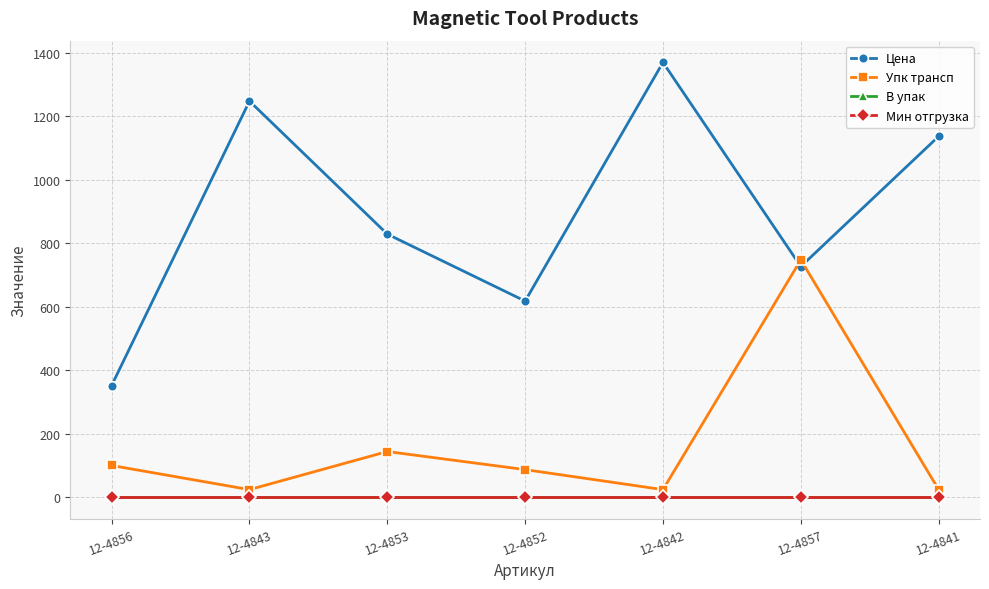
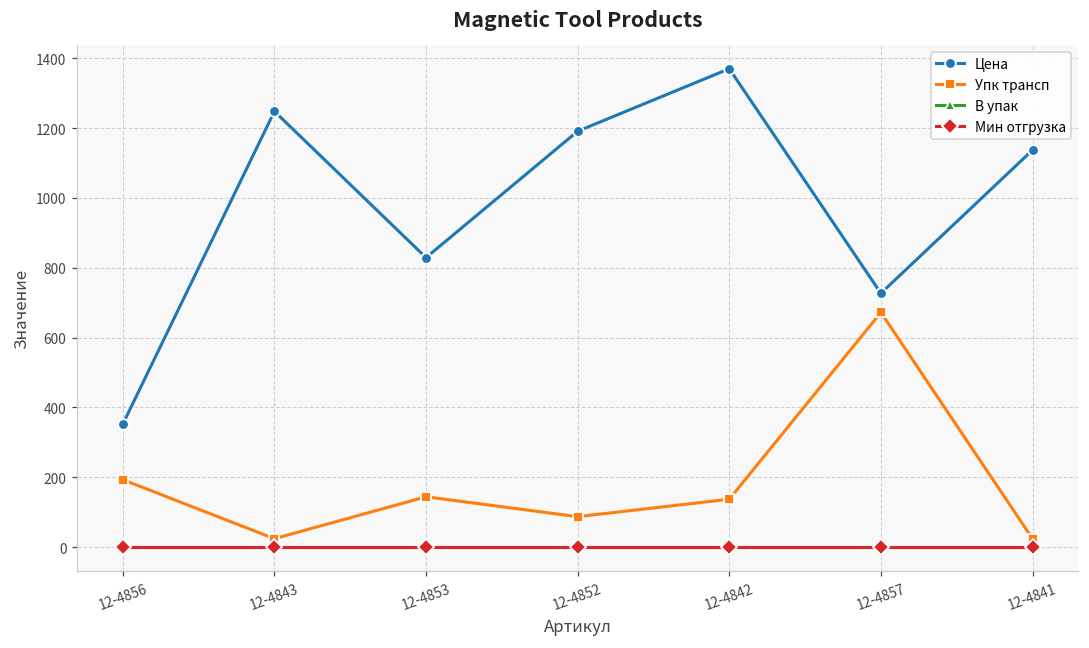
  {
    "Цена": {
      "12-4856": 350,
      "12-4843": 1250,
      "12-4853": 830,
-     "12-4852": 620,
+     "12-4852": 1190,
      "12-4842": 1370,
      "12-4857": 730,
      "12-4841": 1140
    },
    "Упк трансп": {
-     "12-4856": 100,
+     "12-4856": 190,
      "12-4843": 20,
      "12-4853": 140,
      "12-4852": 90,
-     "12-4842": 20,
-     "12-4857": 750,
+     "12-4842": 140,
+     "12-4857": 670,
      "12-4841": 20
    },
    "Мин отгрузка": {
      "12-4856": 0,
      "12-4843": 0,
      "12-4853": 0,
      "12-4852": 0,
      "12-4842": 0,
      "12-4857": 0,
      "12-4841": 0
    }
  }
